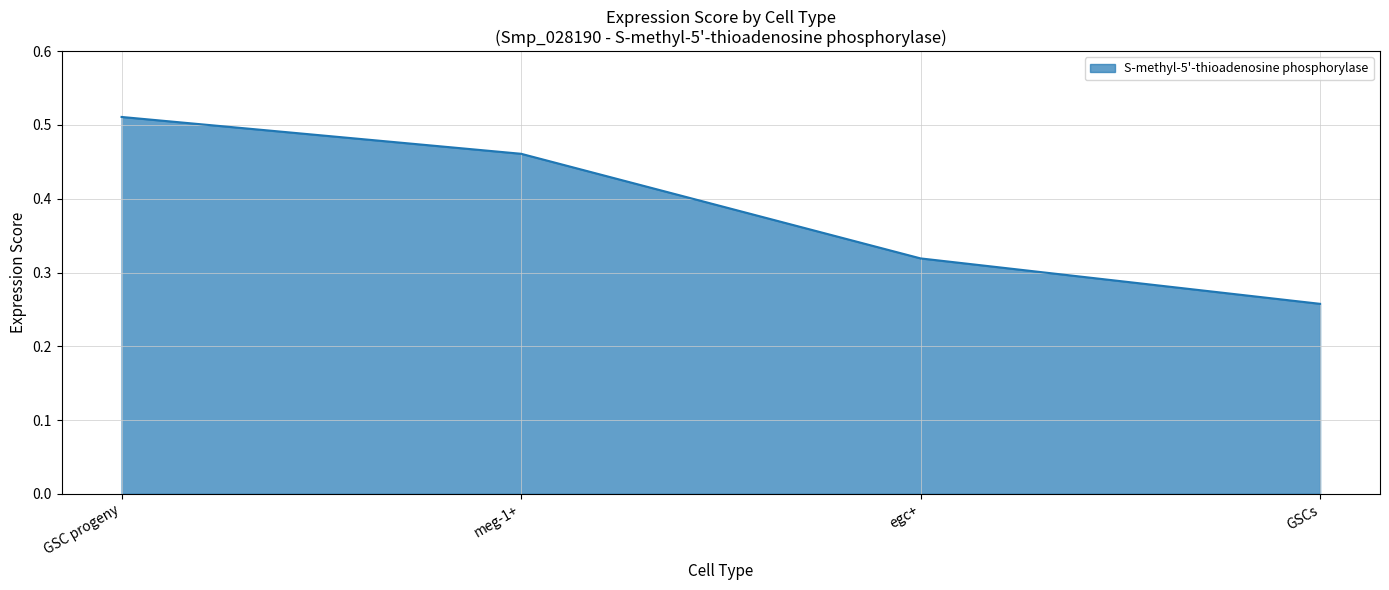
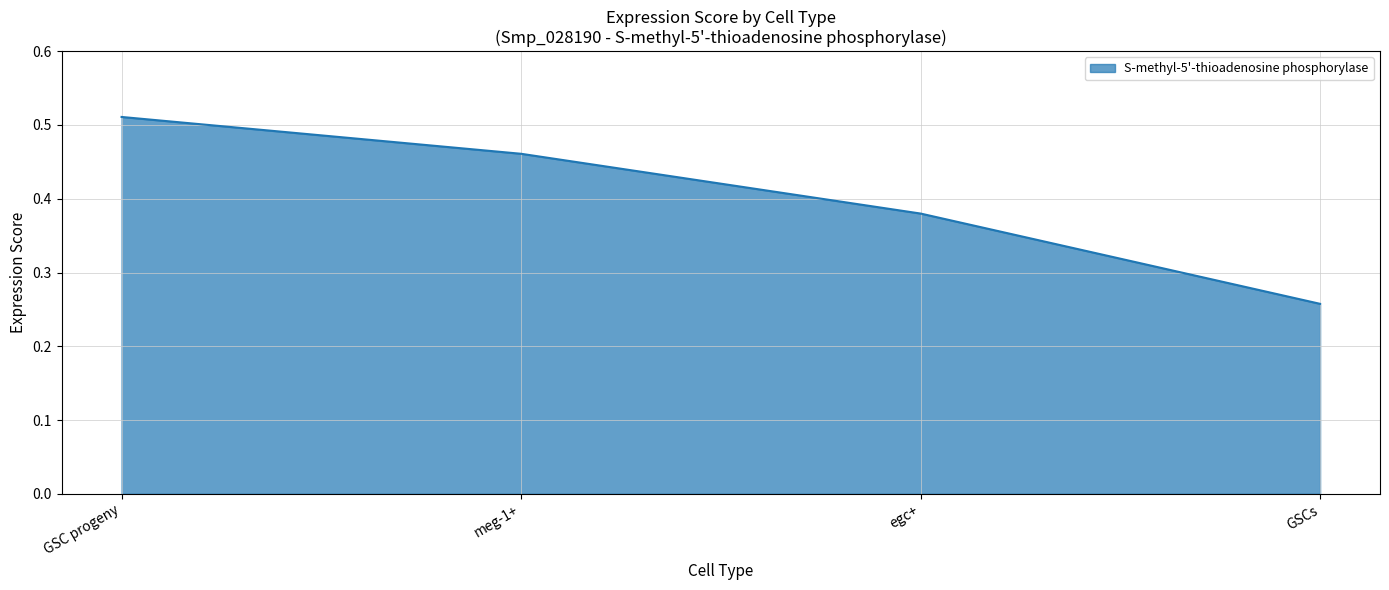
  {
    "GSC progeny": 0.51,
    "meg-1+": 0.46,
-   "egc+": 0.32,
+   "egc+": 0.38,
    "GSCs": 0.26
  }
